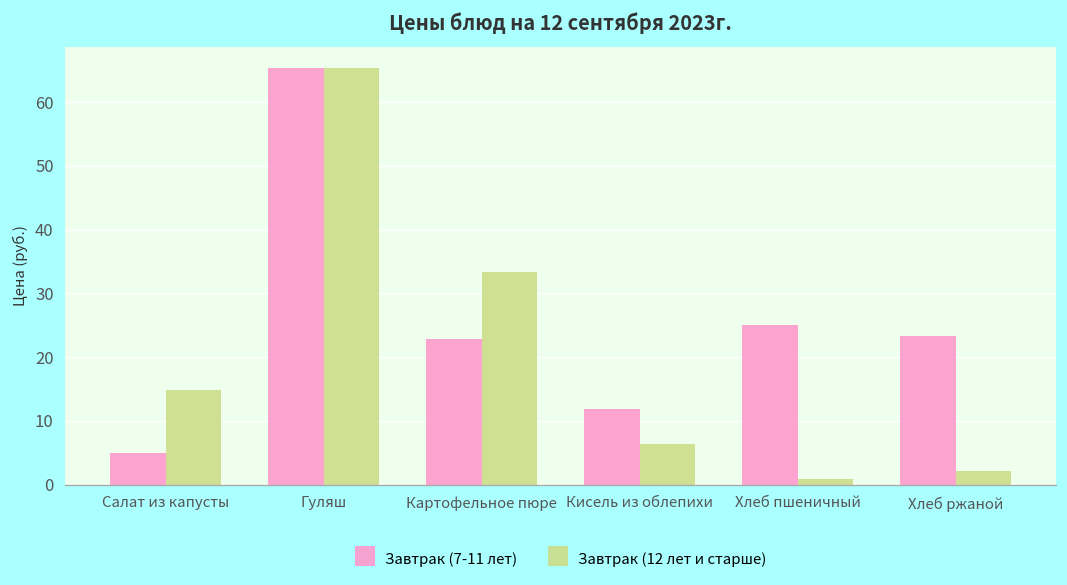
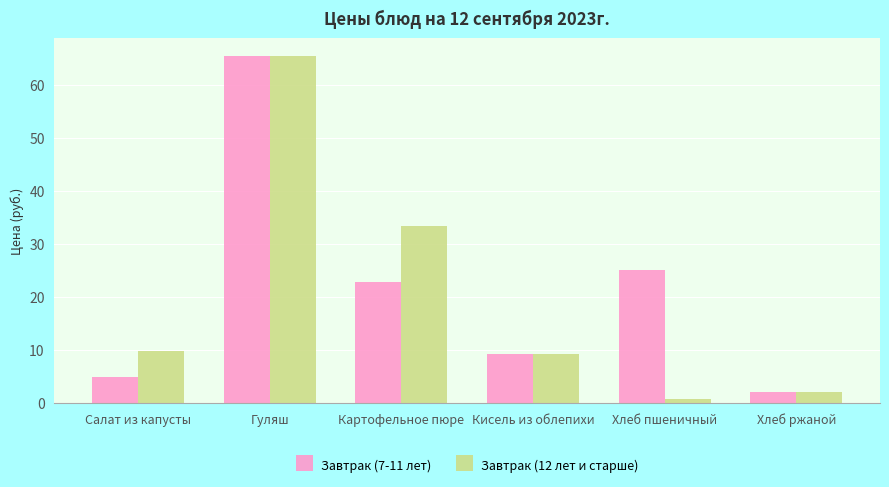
  {
    "Завтрак (7-11 лет)": {
      "Салат из капусты": 5,
      "Гуляш": 65,
      "Картофельное пюре": 23,
-     "Кисель из облепихи": 12,
+     "Кисель из облепихи": 9,
      "Хлеб пшеничный": 25,
-     "Хлеб ржаной": 23
+     "Хлеб ржаной": 2
    },
    "Завтрак (12 лет и старше)": {
-     "Салат из капусты": 15,
+     "Салат из капусты": 10,
      "Гуляш": 65,
      "Картофельное пюре": 33,
-     "Кисель из облепихи": 6,
+     "Кисель из облепихи": 9,
      "Хлеб пшеничный": 1,
      "Хлеб ржаной": 2
    }
  }
